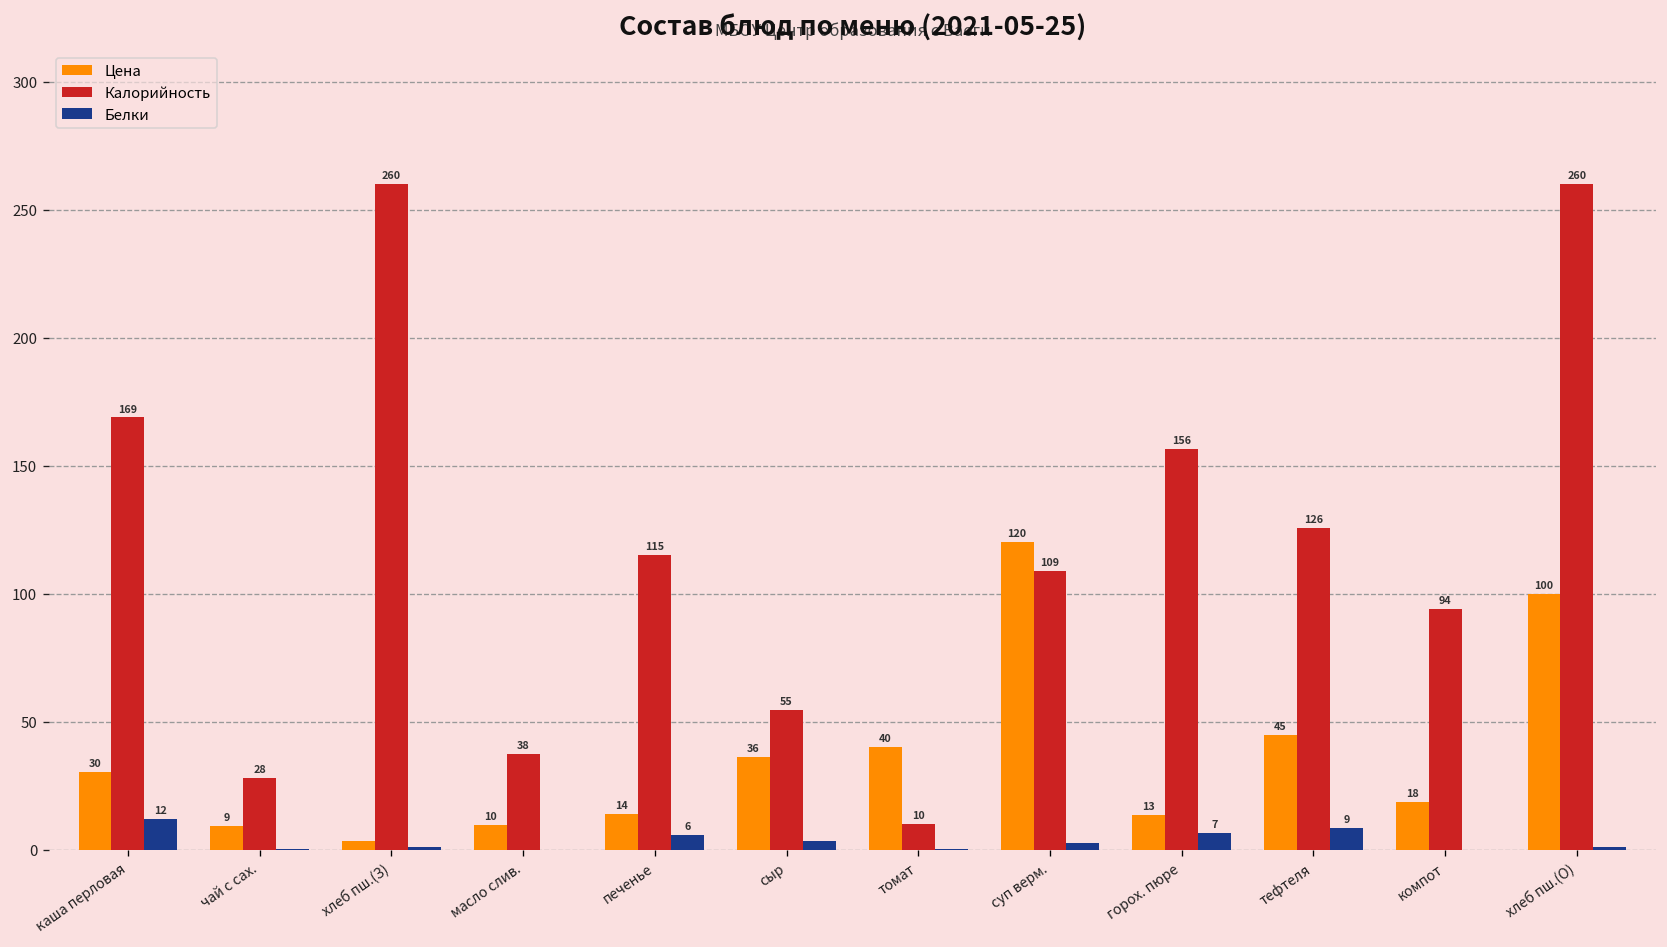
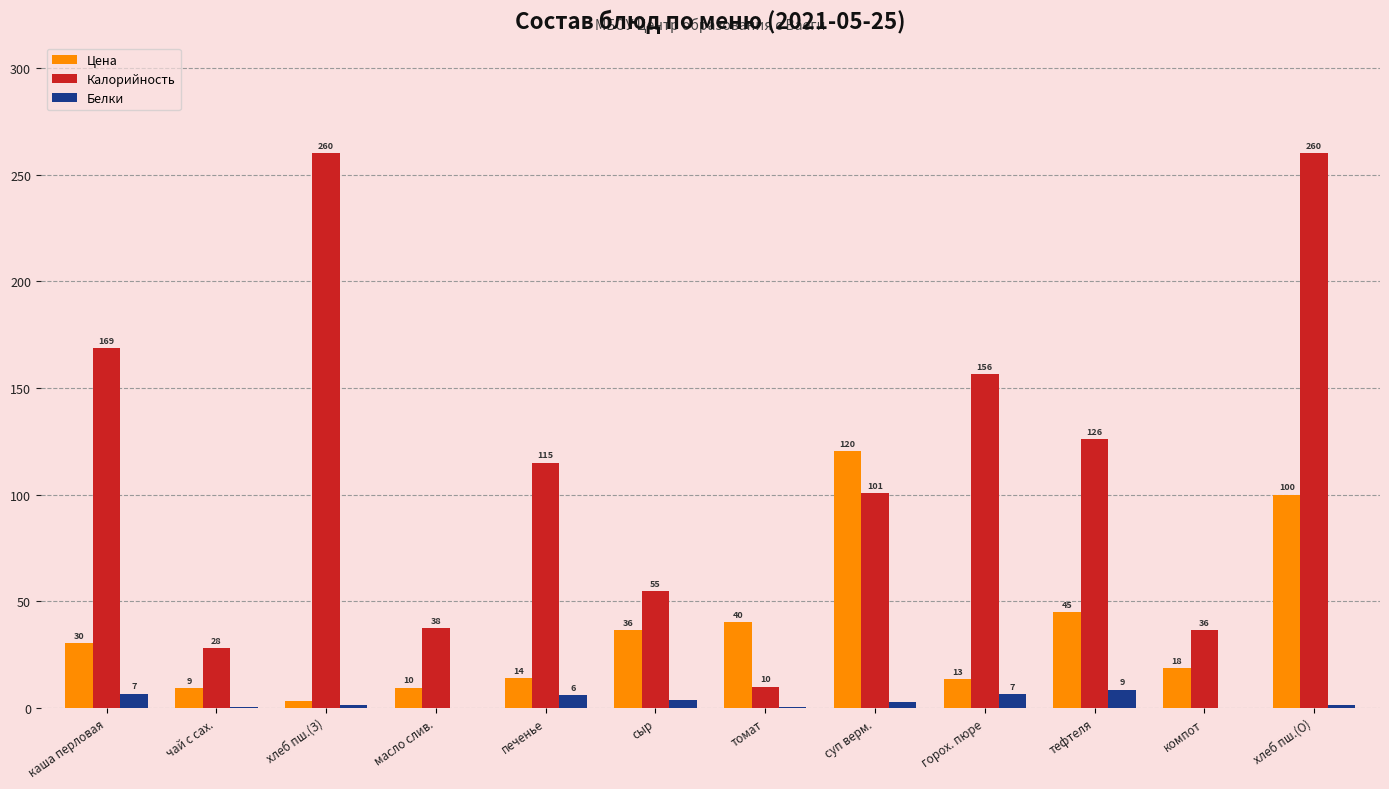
  {
    "Цена": {
      "каша перловая": 30,
      "чай с сах.": 9,
      "масло слив.": 10,
      "печенье": 14,
      "сыр": 36,
      "томат": 40,
      "суп верм.": 120,
      "горох. пюре": 13,
      "тефтеля": 45,
      "компот": 18,
      "хлеб пш.(О)": 100
    },
    "Калорийность": {
      "каша перловая": 169,
      "чай с сах.": 28,
      "хлеб пш.(З)": 260,
      "масло слив.": 38,
      "печенье": 115,
      "сыр": 55,
      "томат": 10,
-     "суп верм.": 109,
+     "суп верм.": 101,
      "горох. пюре": 156,
      "тефтеля": 126,
-     "компот": 94,
+     "компот": 36,
      "хлеб пш.(О)": 260
    },
    "Белки": {
-     "каша перловая": 12,
+     "каша перловая": 7,
      "печенье": 6,
      "горох. пюре": 7,
      "тефтеля": 9
    }
  }
